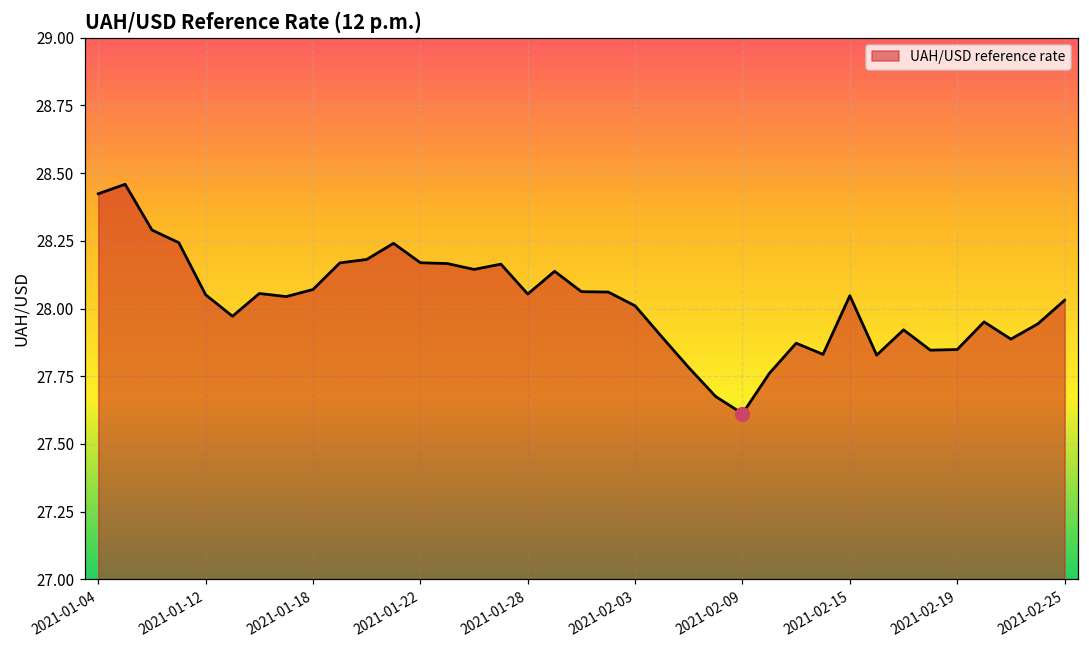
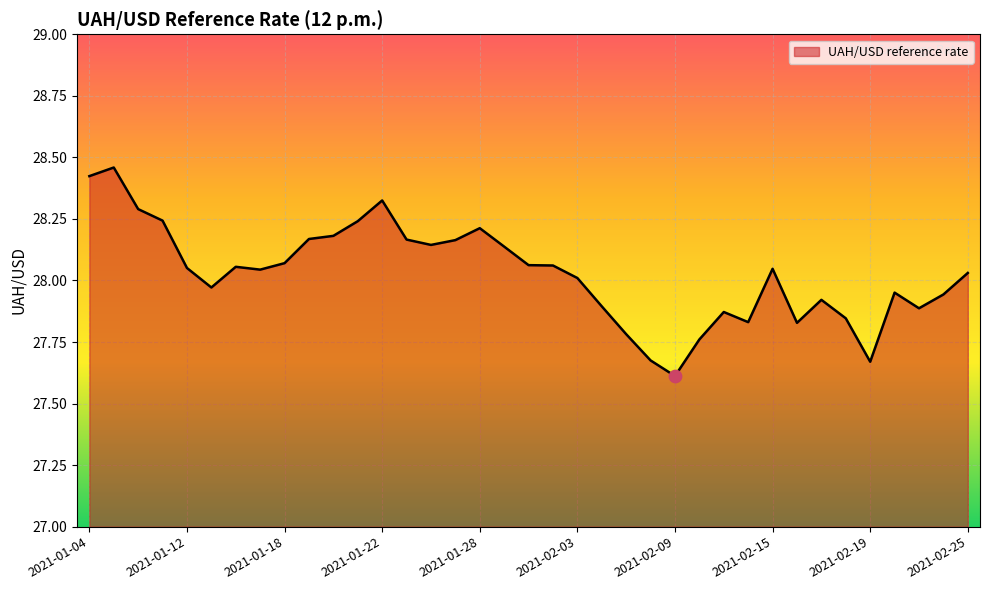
  {
    "UAH/USD reference rate": {
      "2021-01-04": 28.42,
      "2021-01-12": 28.05,
      "2021-01-18": 28.07,
-     "2021-01-22": 28.17,
-     "2021-01-28": 28.05,
+     "2021-01-22": 28.33,
+     "2021-01-28": 28.21,
      "2021-02-03": 28.01,
      "2021-02-15": 28.05,
-     "2021-02-19": 27.85,
+     "2021-02-19": 27.67,
      "2021-02-25": 28.03
    }
  }
